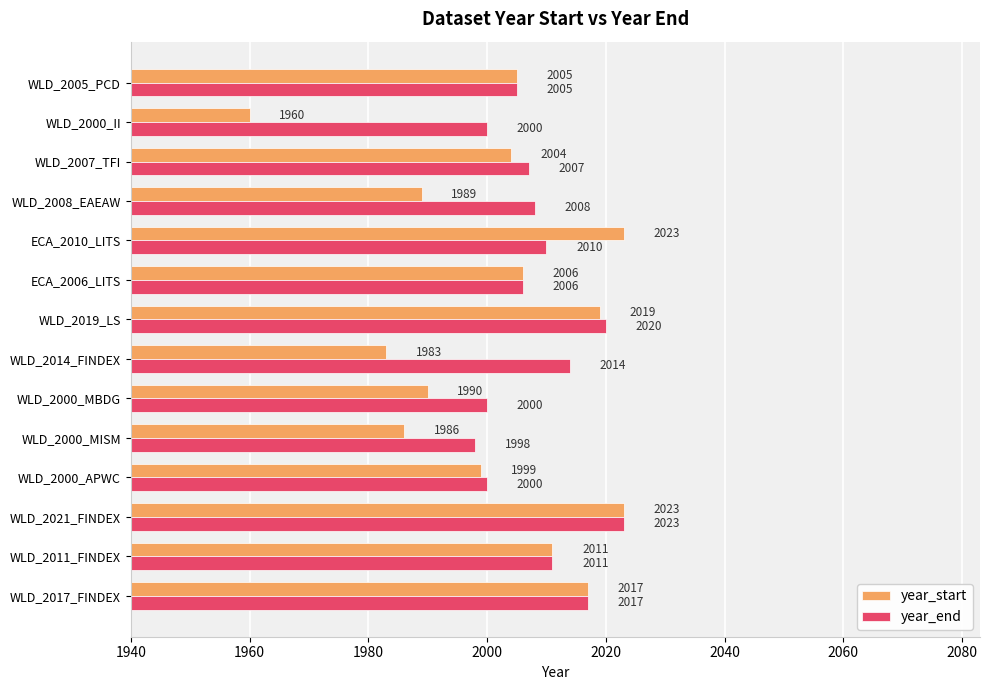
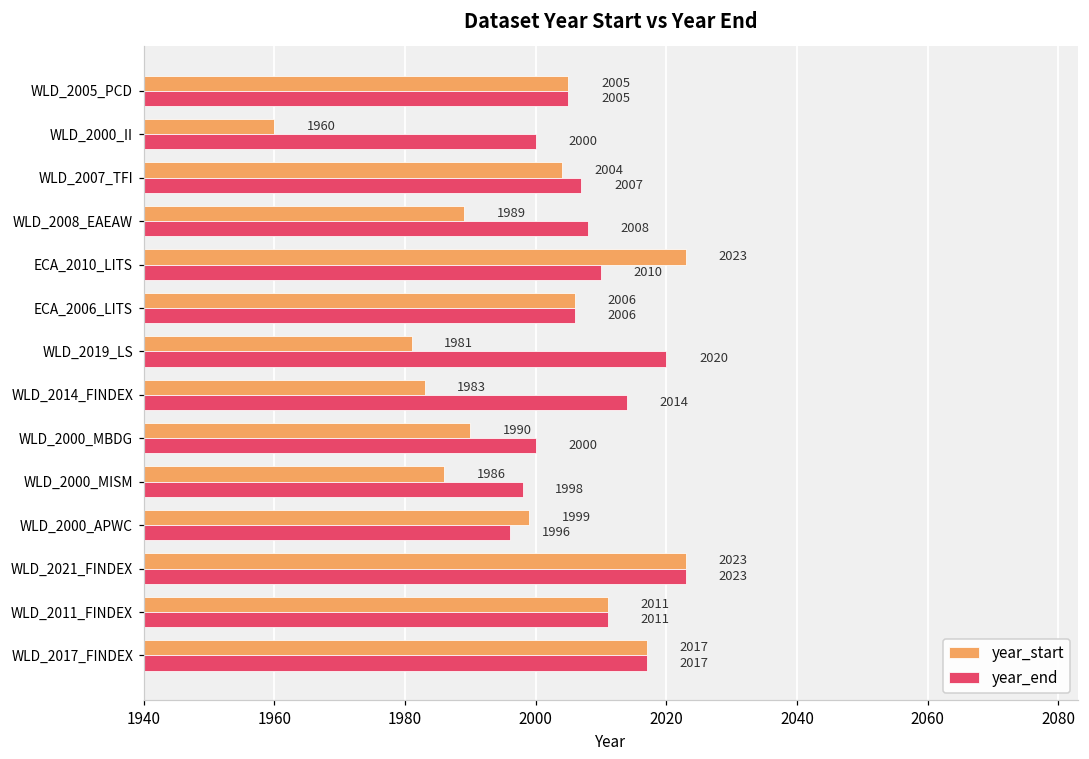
  {
    "year_start": {
-     "WLD_2019_LS": 2019
+     "WLD_2019_LS": 1981
    },
    "year_end": {
-     "WLD_2000_APWC": 2000
+     "WLD_2000_APWC": 1996
    }
  }
